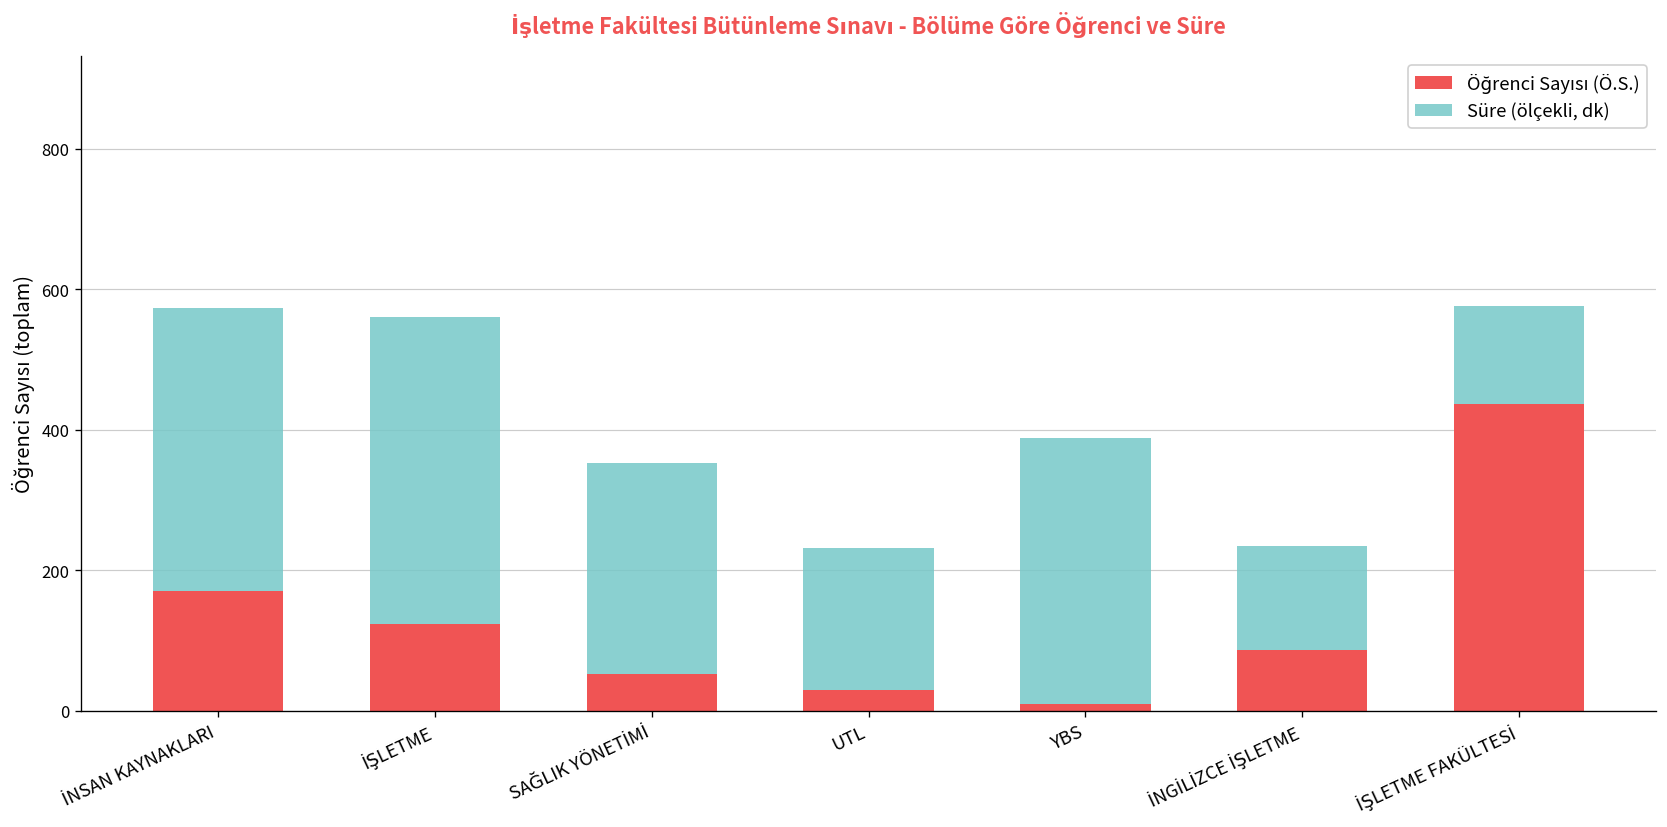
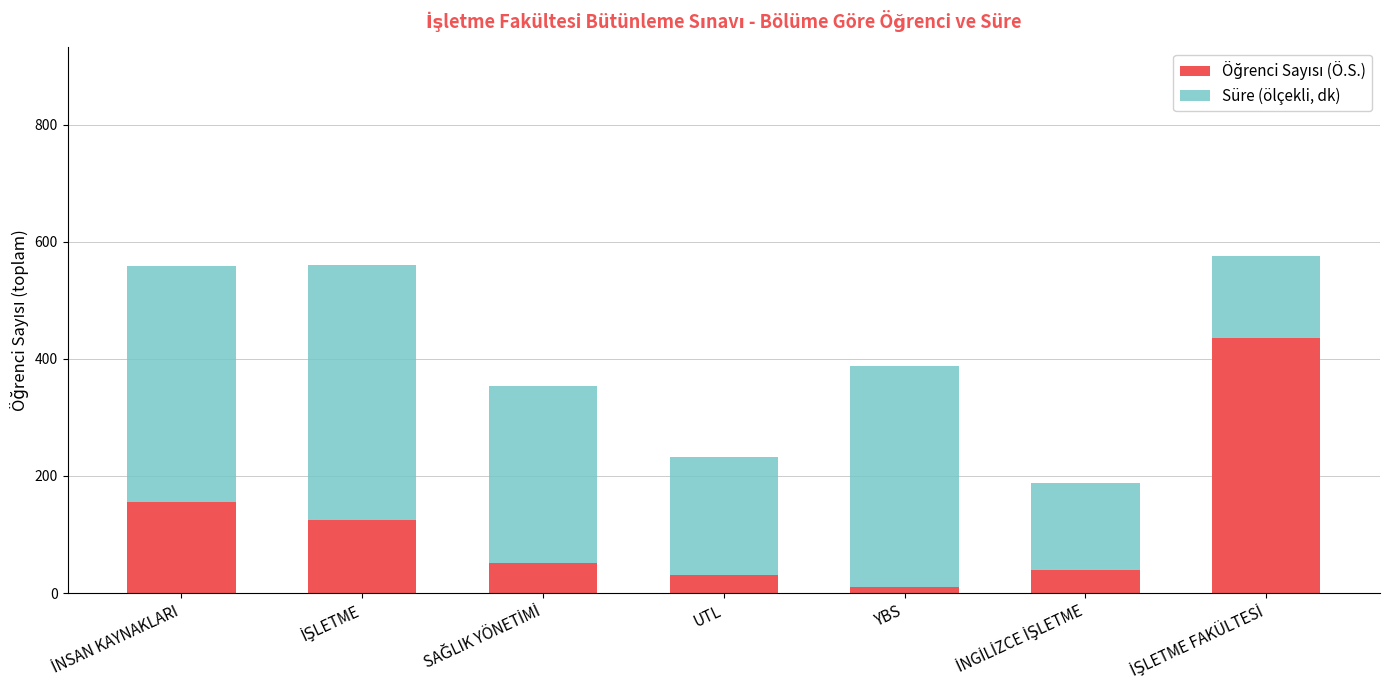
  {
    "Öğrenci Sayısı (Ö.S.)": {
-     "İNSAN KAYNAKLARI": 170,
+     "İNSAN KAYNAKLARI": 160,
      "İŞLETME": 120,
      "SAĞLIK YÖNETİMİ": 50,
      "UTL": 30,
      "YBS": 10,
-     "İNGİLİZCE İŞLETME": 90,
+     "İNGİLİZCE İŞLETME": 40,
      "İŞLETME FAKÜLTESİ": 440
    },
    "Süre (ölçekli, dk)": {
      "İNSAN KAYNAKLARI": 400,
      "İŞLETME": 440,
      "SAĞLIK YÖNETİMİ": 300,
      "UTL": 200,
      "YBS": 380,
      "İNGİLİZCE İŞLETME": 150,
      "İŞLETME FAKÜLTESİ": 140
    }
  }
